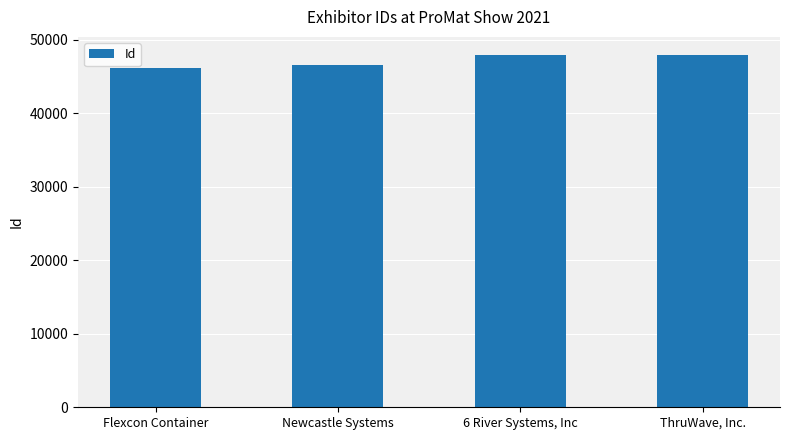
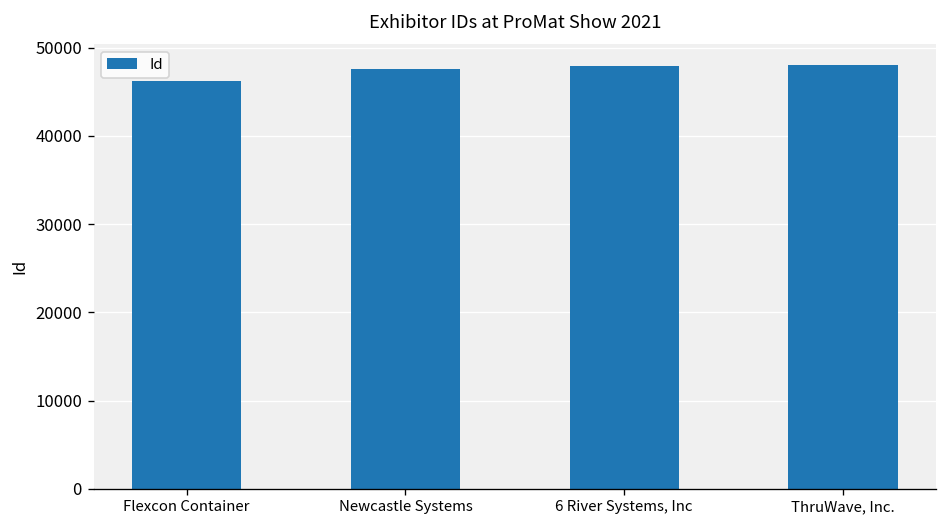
  {
    "Flexcon Container": 46000,
-   "Newcastle Systems": 47000,
+   "Newcastle Systems": 48000,
    "6 River Systems, Inc": 48000,
    "ThruWave, Inc.": 48000
  }
